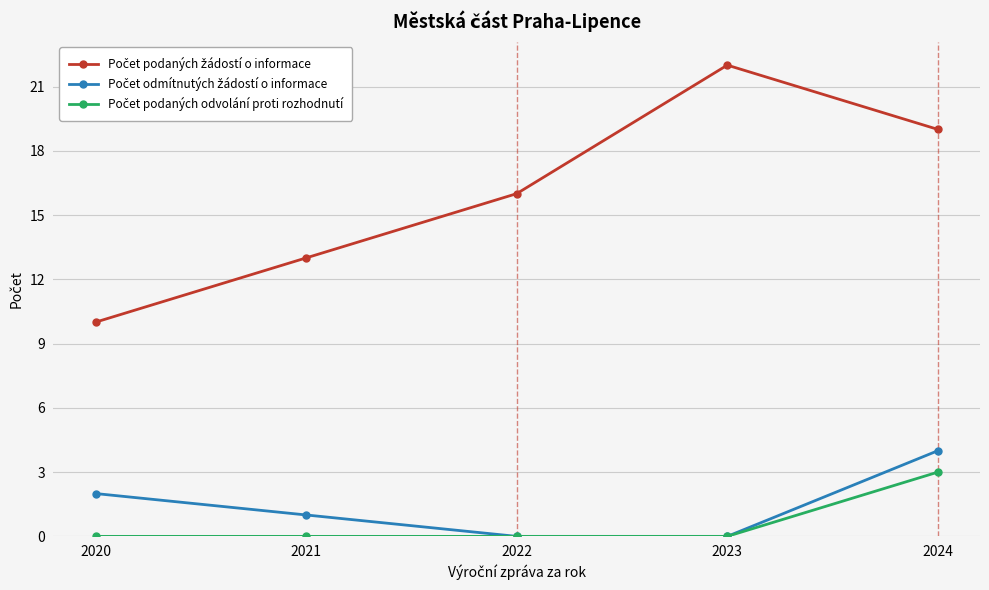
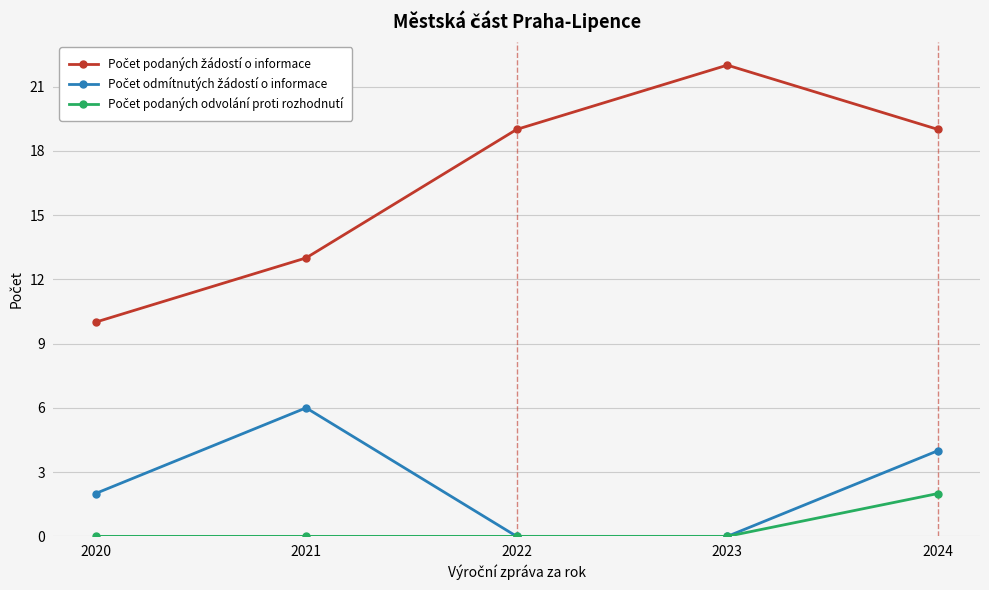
  {
    "Počet podaných žádostí o informace": {
      "2020": 10,
      "2021": 13,
-     "2022": 16,
+     "2022": 19,
      "2023": 22,
      "2024": 19
    },
    "Počet odmítnutých žádostí o informace": {
      "2020": 2,
-     "2021": 1,
+     "2021": 6,
      "2024": 4
    },
    "Počet podaných odvolání proti rozhodnutí": {
      "2020": 0,
      "2021": 0,
-     "2024": 3
+     "2024": 2
    }
  }
